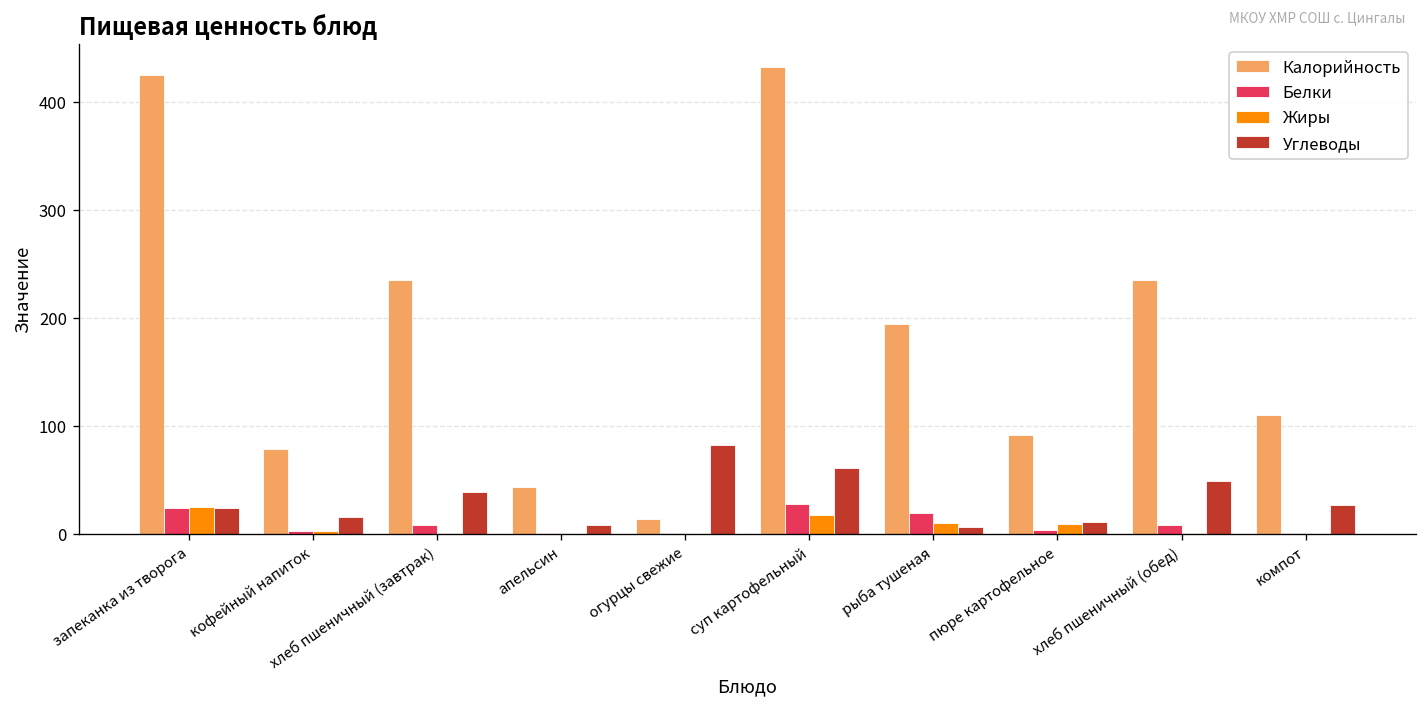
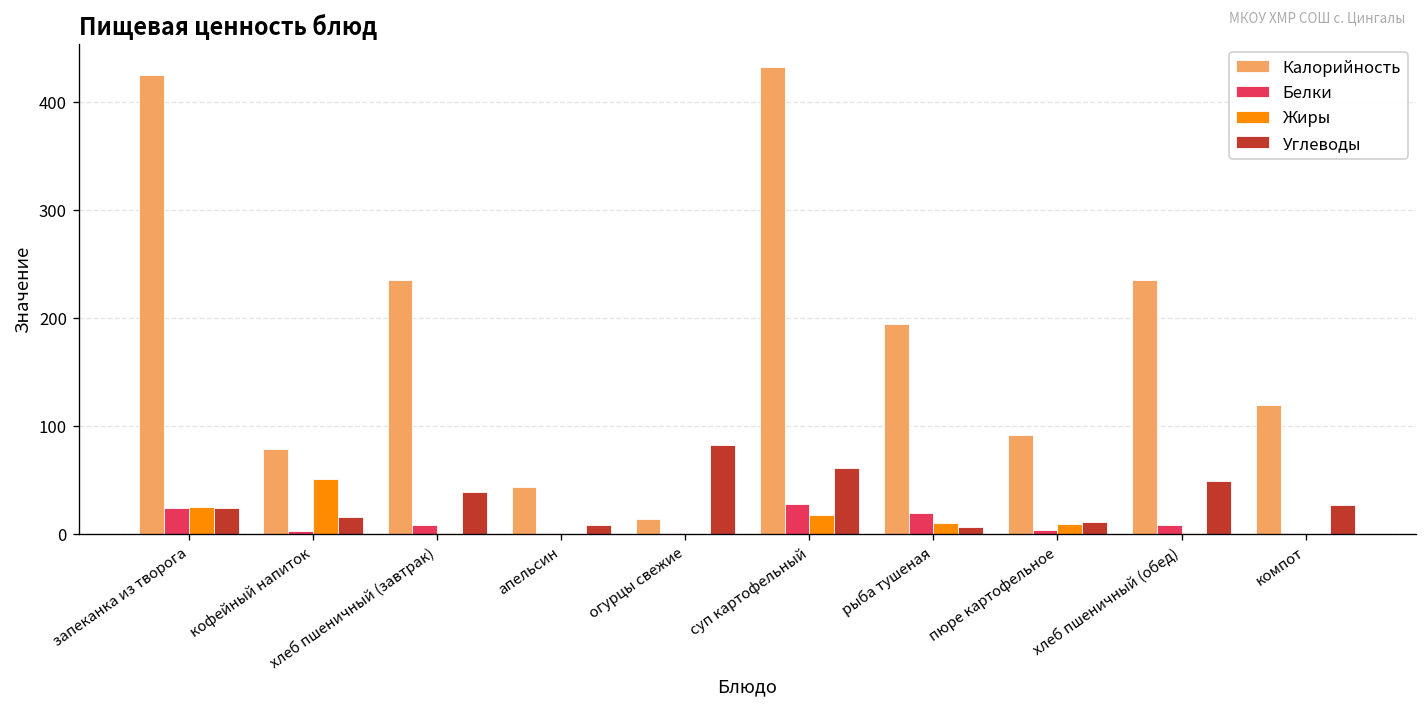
  {
    "Калорийность": {
      "запеканка из творога": 430,
      "кофейный напиток": 80,
      "хлеб пшеничный (завтрак)": 240,
      "апельсин": 40,
      "огурцы свежие": 10,
      "суп картофельный": 430,
      "рыба тушеная": 190,
      "пюре картофельное": 90,
      "хлеб пшеничный (обед)": 240,
-     "компот": 110
+     "компот": 120
    },
    "Белки": {
      "запеканка из творога": 20,
      "кофейный напиток": 0,
      "хлеб пшеничный (завтрак)": 10,
      "суп картофельный": 30,
      "рыба тушеная": 20,
      "пюре картофельное": 0,
      "хлеб пшеничный (обед)": 10
    },
    "Жиры": {
      "запеканка из творога": 30,
-     "кофейный напиток": 0,
+     "кофейный напиток": 50,
      "апельсин": 0,
      "огурцы свежие": 0,
      "суп картофельный": 20,
      "рыба тушеная": 10,
      "пюре картофельное": 10,
      "компот": 0
    },
    "Углеводы": {
      "запеканка из творога": 20,
      "кофейный напиток": 20,
      "хлеб пшеничный (завтрак)": 40,
      "апельсин": 10,
      "огурцы свежие": 80,
      "суп картофельный": 60,
      "рыба тушеная": 10,
      "пюре картофельное": 10,
      "хлеб пшеничный (обед)": 50,
      "компот": 30
    }
  }
